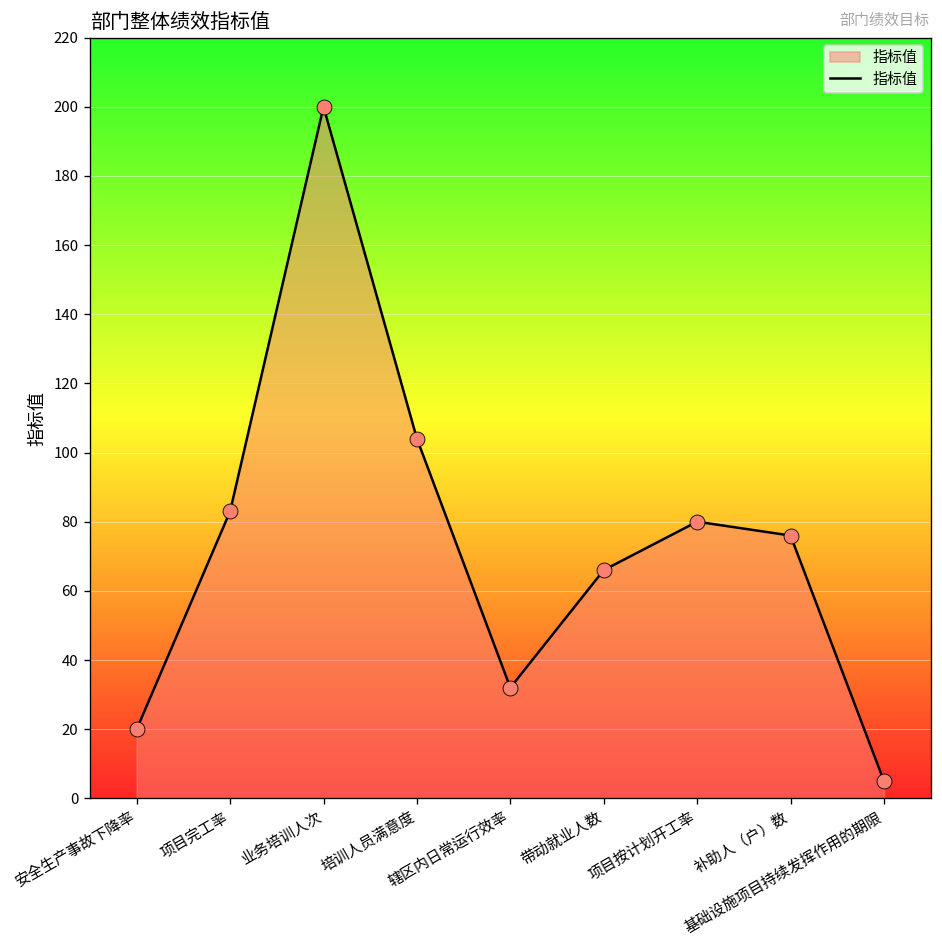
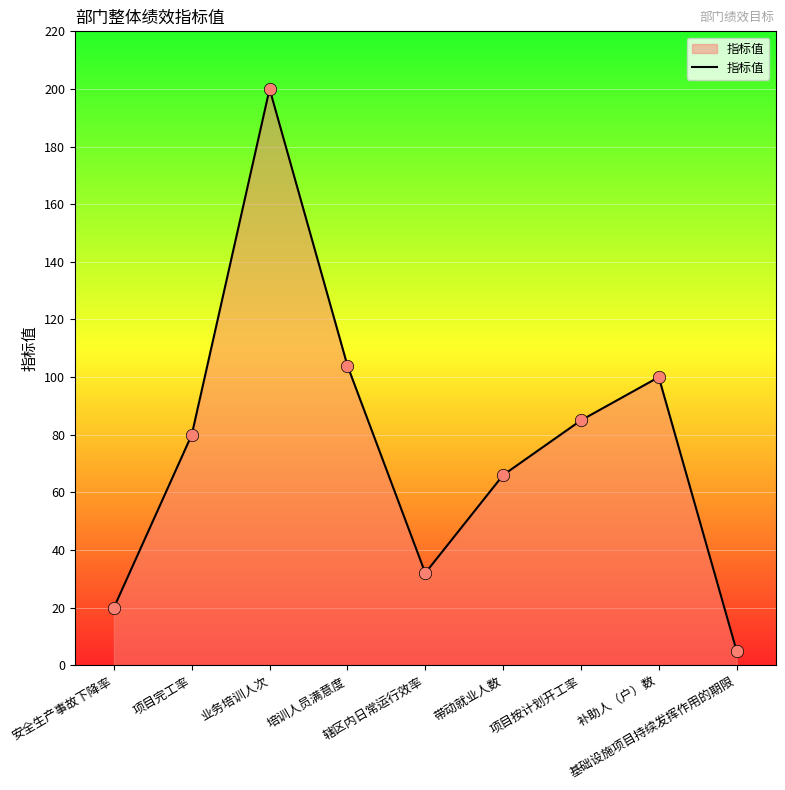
  {
    "安全生产事故下降率": 20,
-   "项目完工率": 83,
+   "项目完工率": 80,
    "业务培训人次": 200,
    "培训人员满意度": 104,
    "辖区内日常运行效率": 32,
    "带动就业人数": 66,
-   "项目按计划开工率": 80,
-   "补助人（户）数": 76,
+   "项目按计划开工率": 85,
+   "补助人（户）数": 100,
    "基础设施项目持续发挥作用的期限": 5
  }
